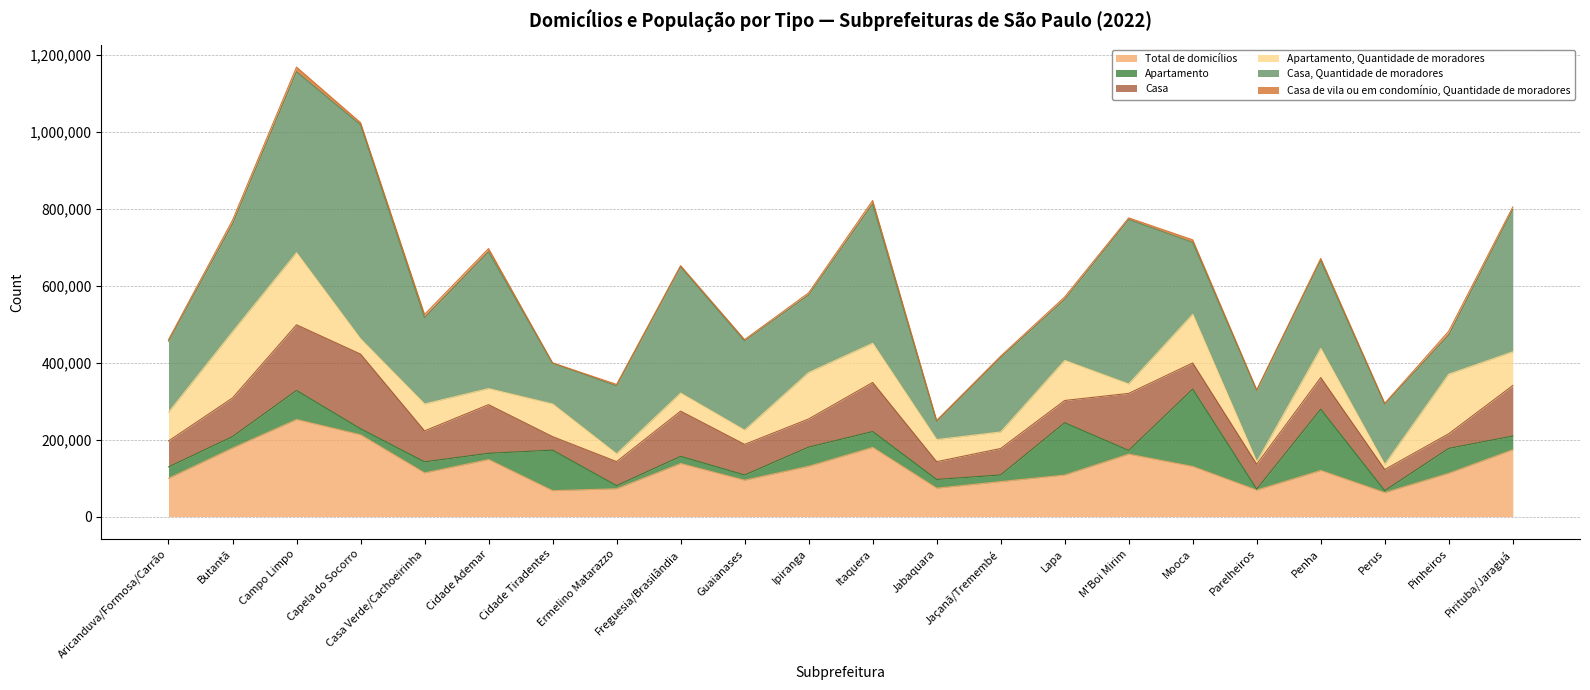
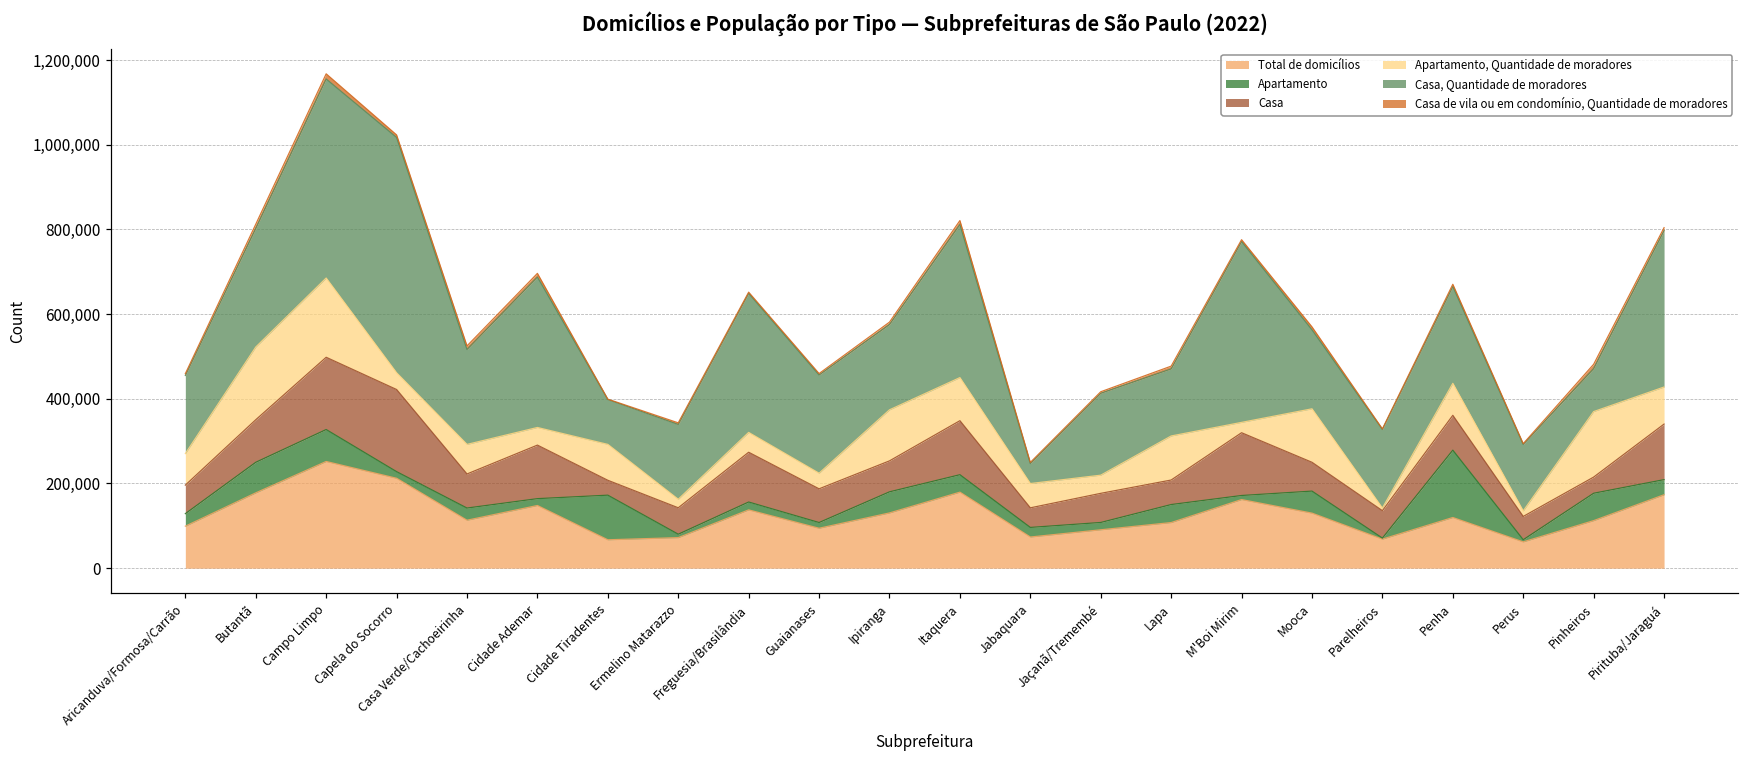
  {
    "Apartamento": {
      "Aricanduva/Formosa/Carrão": "30,000",
-     "Butantã": "30,000",
+     "Butantã": "70,000",
      "Campo Limpo": "80,000",
      "Capela do Socorro": "20,000",
      "Casa Verde/Cachoeirinha": "30,000",
      "Cidade Ademar": "20,000",
      "Cidade Tiradentes": "110,000",
      "Ermelino Matarazzo": "10,000",
      "Freguesia/Brasilândia": "20,000",
      "Guaianases": "10,000",
      "Ipiranga": "50,000",
      "Itaquera": "40,000",
      "Jabaquara": "20,000",
      "Jaçanã/Tremembé": "20,000",
-     "Lapa": "140,000",
+     "Lapa": "40,000",
      "M'Boi Mirim": "10,000",
-     "Mooca": "200,000",
+     "Mooca": "50,000",
      "Penha": "160,000",
      "Pinheiros": "60,000",
      "Pirituba/Jaraguá": "40,000"
    },
    "Casa, Quantidade de moradores": {
      "Butantã": "280,000",
      "Campo Limpo": "470,000",
      "Casa Verde/Cachoeirinha": "220,000",
      "Cidade Ademar": "360,000",
      "Itaquera": "360,000",
      "Mooca": "190,000",
      "Pinheiros": "100,000",
      "Pirituba/Jaraguá": "370,000"
    }
  }
